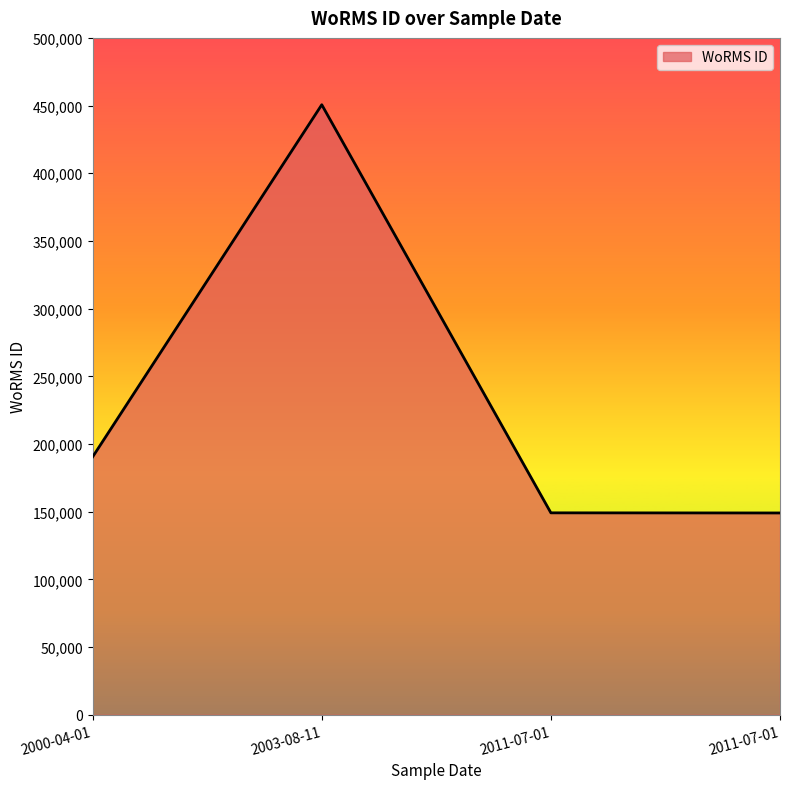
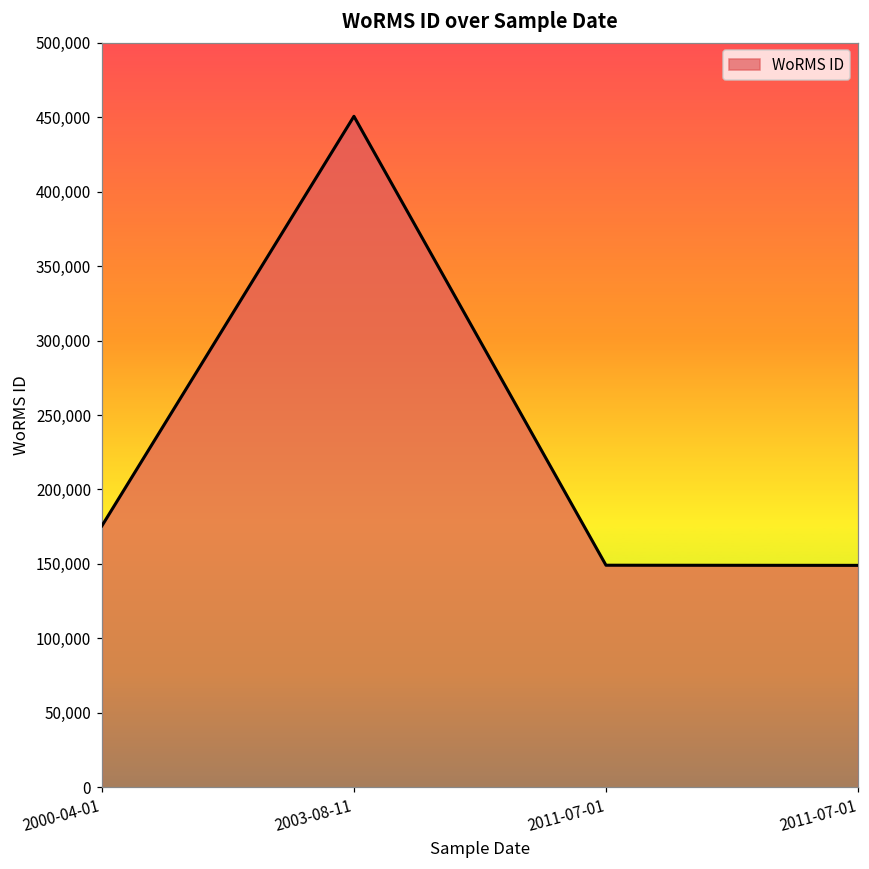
  {
-   "2000-04-01": "190,000",
+   "2000-04-01": "176,000",
    "2003-08-11": "451,000"
  }
